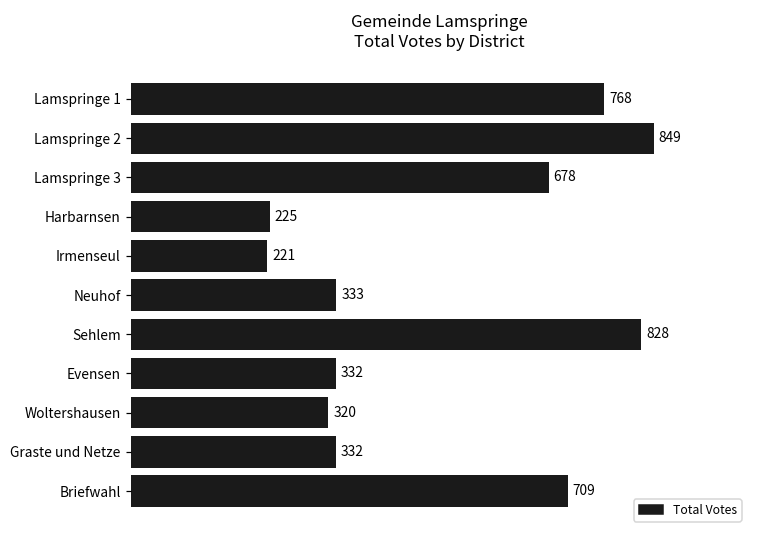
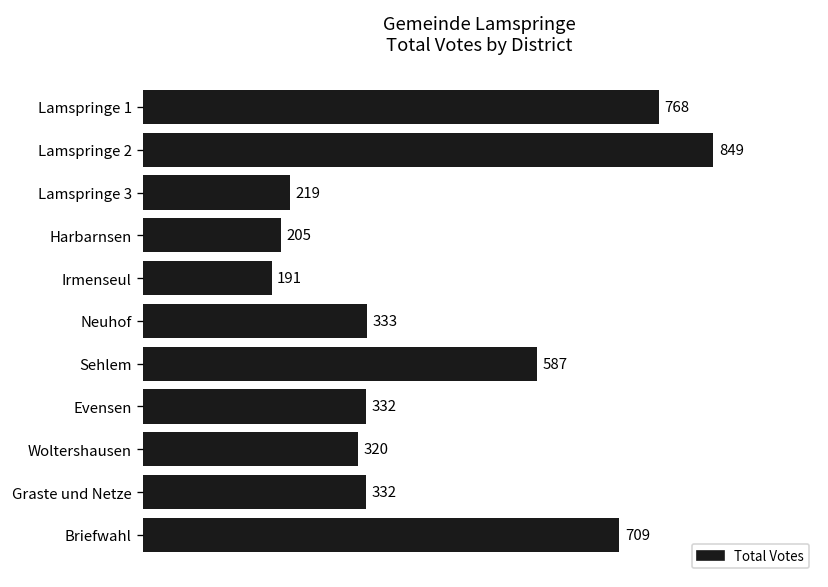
  {
    "Lamspringe 1": 768,
    "Lamspringe 2": 849,
-   "Lamspringe 3": 678,
-   "Harbarnsen": 225,
-   "Irmenseul": 221,
+   "Lamspringe 3": 219,
+   "Harbarnsen": 205,
+   "Irmenseul": 191,
    "Neuhof": 333,
-   "Sehlem": 828,
+   "Sehlem": 587,
    "Evensen": 332,
    "Woltershausen": 320,
    "Graste und Netze": 332,
    "Briefwahl": 709
  }
